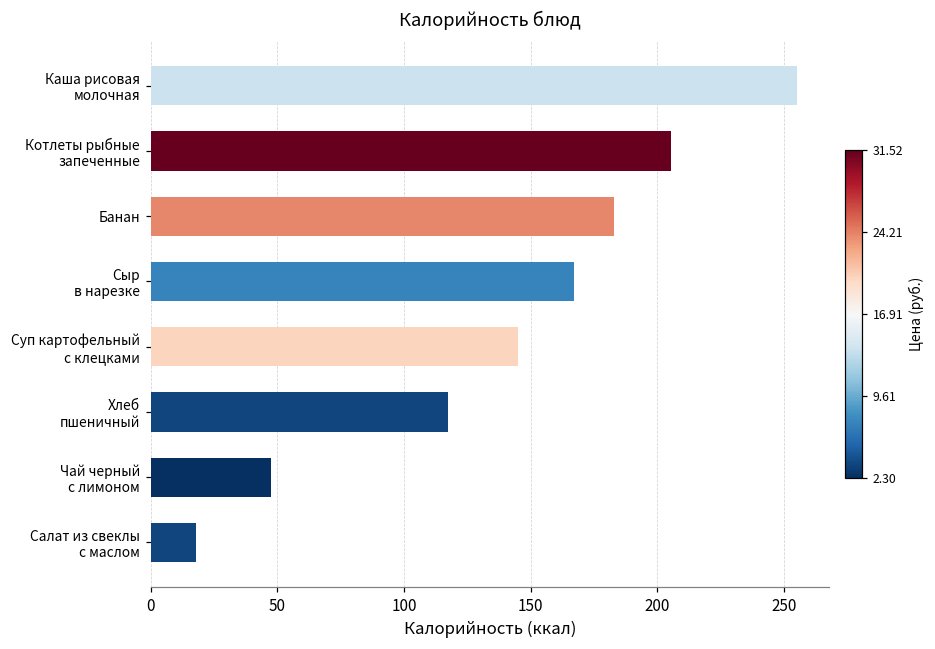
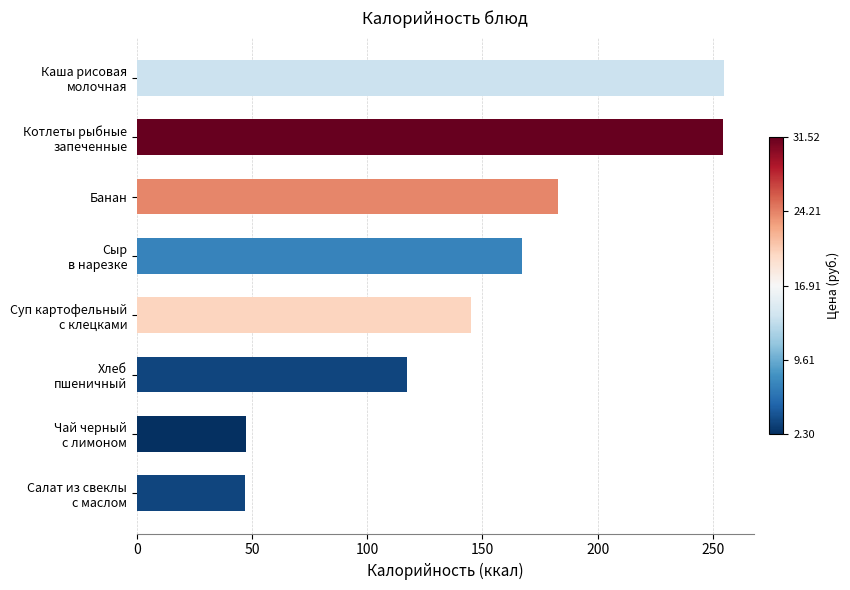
  {
    "Каша рисовая молочная": 255,
-   "Котлеты рыбные запеченные": 205,
+   "Котлеты рыбные запеченные": 255,
    "Банан": 183,
    "Сыр в нарезке": 167,
    "Суп картофельный с клецками": 145,
    "Хлеб пшеничный": 117,
    "Чай черный с лимоном": 47,
-   "Салат из свеклы с маслом": 18
+   "Салат из свеклы с маслом": 47
  }
